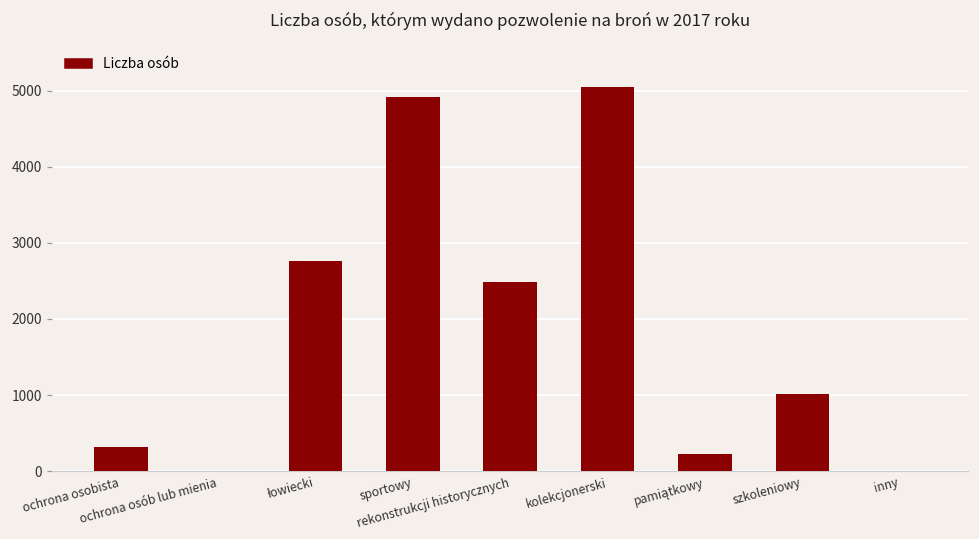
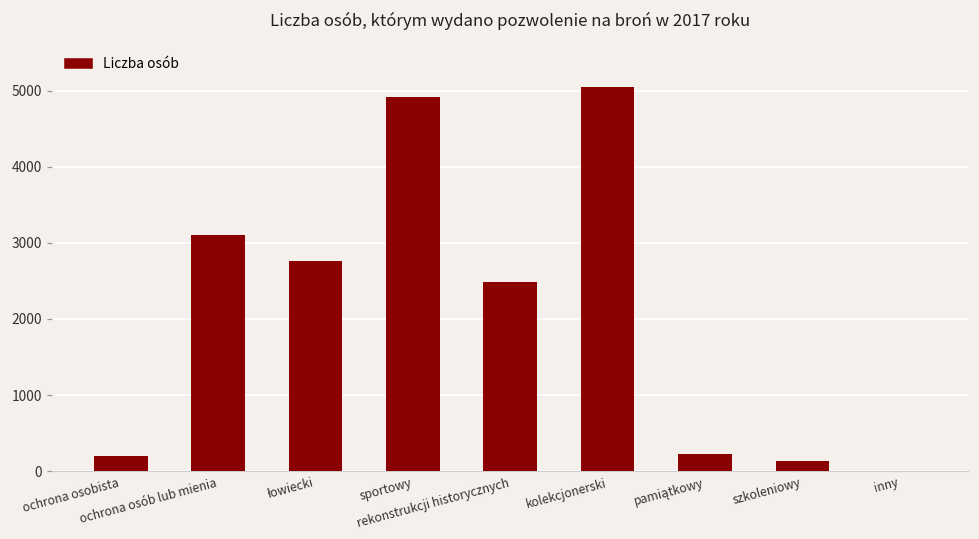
  {
-   "ochrona osobista": 300,
-   "ochrona osób lub mienia": 0,
+   "ochrona osobista": 200,
+   "ochrona osób lub mienia": 3100,
    "łowiecki": 2800,
    "sportowy": 4900,
    "rekonstrukcji historycznych": 2500,
    "kolekcjonerski": 5000,
    "pamiątkowy": 200,
-   "szkoleniowy": 1000
+   "szkoleniowy": 100
  }
